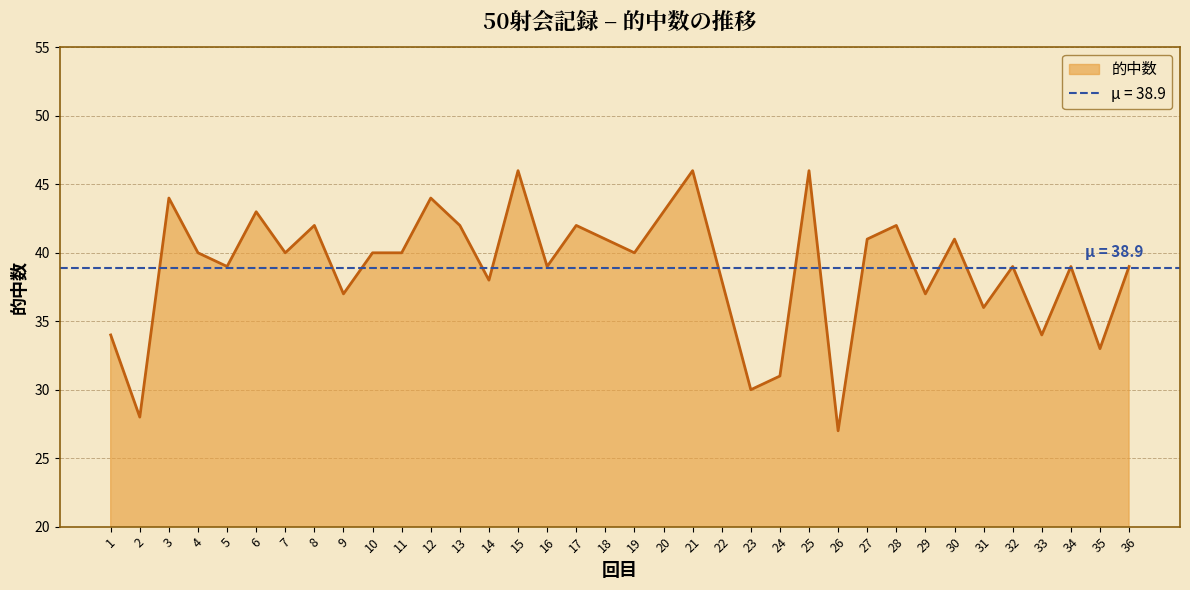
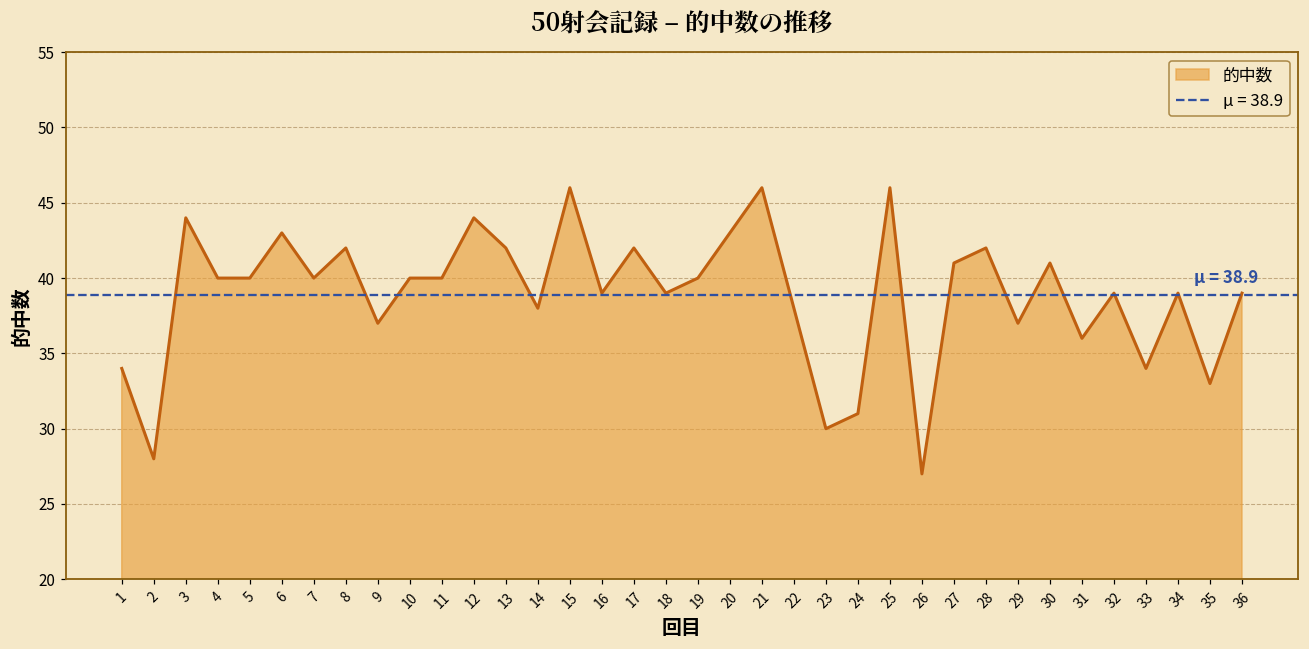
  {
    "1": 34,
    "2": 28,
    "3": 44,
    "4": 40,
-   "5": 39,
+   "5": 40,
    "6": 43,
    "7": 40,
    "8": 42,
    "9": 37,
    "10": 40,
    "11": 40,
    "12": 44,
    "13": 42,
    "14": 38,
    "15": 46,
    "16": 39,
    "17": 42,
-   "18": 41,
+   "18": 39,
    "19": 40,
    "20": 43,
    "21": 46,
    "22": 38,
    "23": 30,
    "24": 31,
    "25": 46,
    "26": 27,
    "27": 41,
    "28": 42,
    "29": 37,
    "30": 41,
    "31": 36,
    "32": 39,
    "33": 34,
    "34": 39,
    "35": 33
  }
